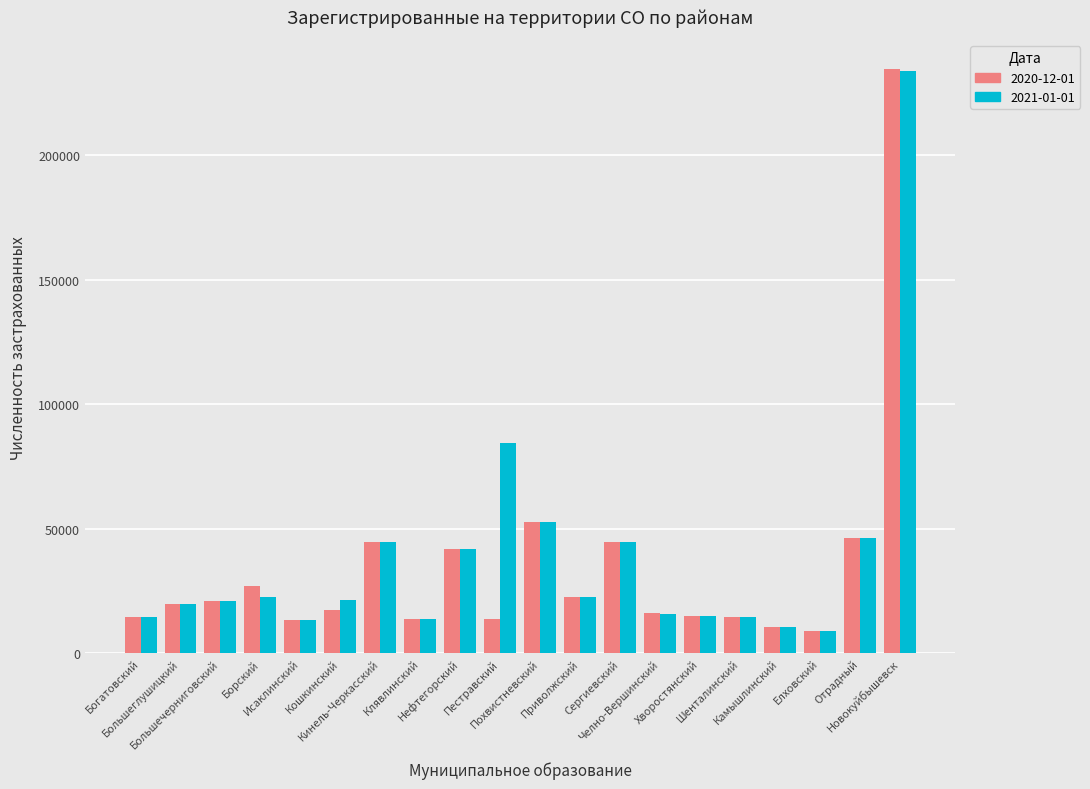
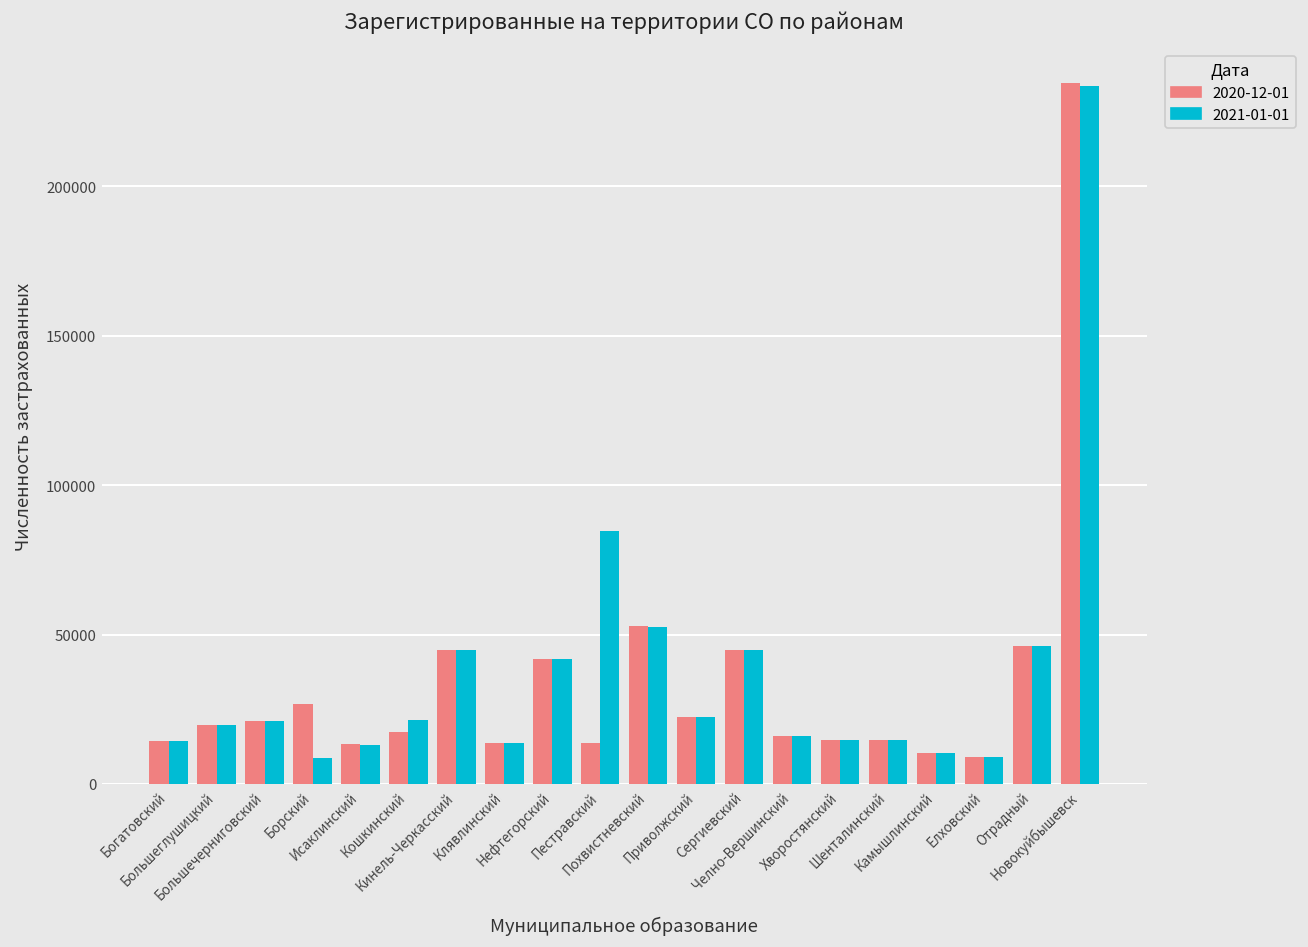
  {
    "2020-12-01": {
      "Богатовский": 14000,
      "Большеглушицкий": 20000,
      "Большечерниговский": 21000,
      "Борский": 27000,
      "Исаклинский": 13000,
      "Кошкинский": 17000,
      "Кинель-Черкасский": 45000,
      "Клявлинский": 14000,
      "Нефтегорский": 42000,
      "Пестравский": 14000,
      "Похвистневский": 53000,
      "Приволжский": 23000,
      "Сергиевский": 45000,
      "Челно-Вершинский": 16000,
      "Хворостянский": 15000,
      "Шенталинский": 15000,
      "Камышлинский": 10000,
      "Елховский": 9000,
      "Отрадный": 46000,
      "Новокуйбышевск": 234000
    },
    "2021-01-01": {
      "Богатовский": 14000,
      "Большеглушицкий": 20000,
      "Большечерниговский": 21000,
-     "Борский": 23000,
+     "Борский": 9000,
      "Исаклинский": 13000,
      "Кошкинский": 21000,
      "Кинель-Черкасский": 45000,
      "Клявлинский": 14000,
      "Нефтегорский": 42000,
      "Пестравский": 84000,
      "Похвистневский": 53000,
      "Приволжский": 22000,
      "Сергиевский": 45000,
      "Челно-Вершинский": 16000,
      "Хворостянский": 15000,
      "Шенталинский": 15000,
      "Камышлинский": 10000,
      "Елховский": 9000,
      "Отрадный": 46000,
      "Новокуйбышевск": 234000
    }
  }
